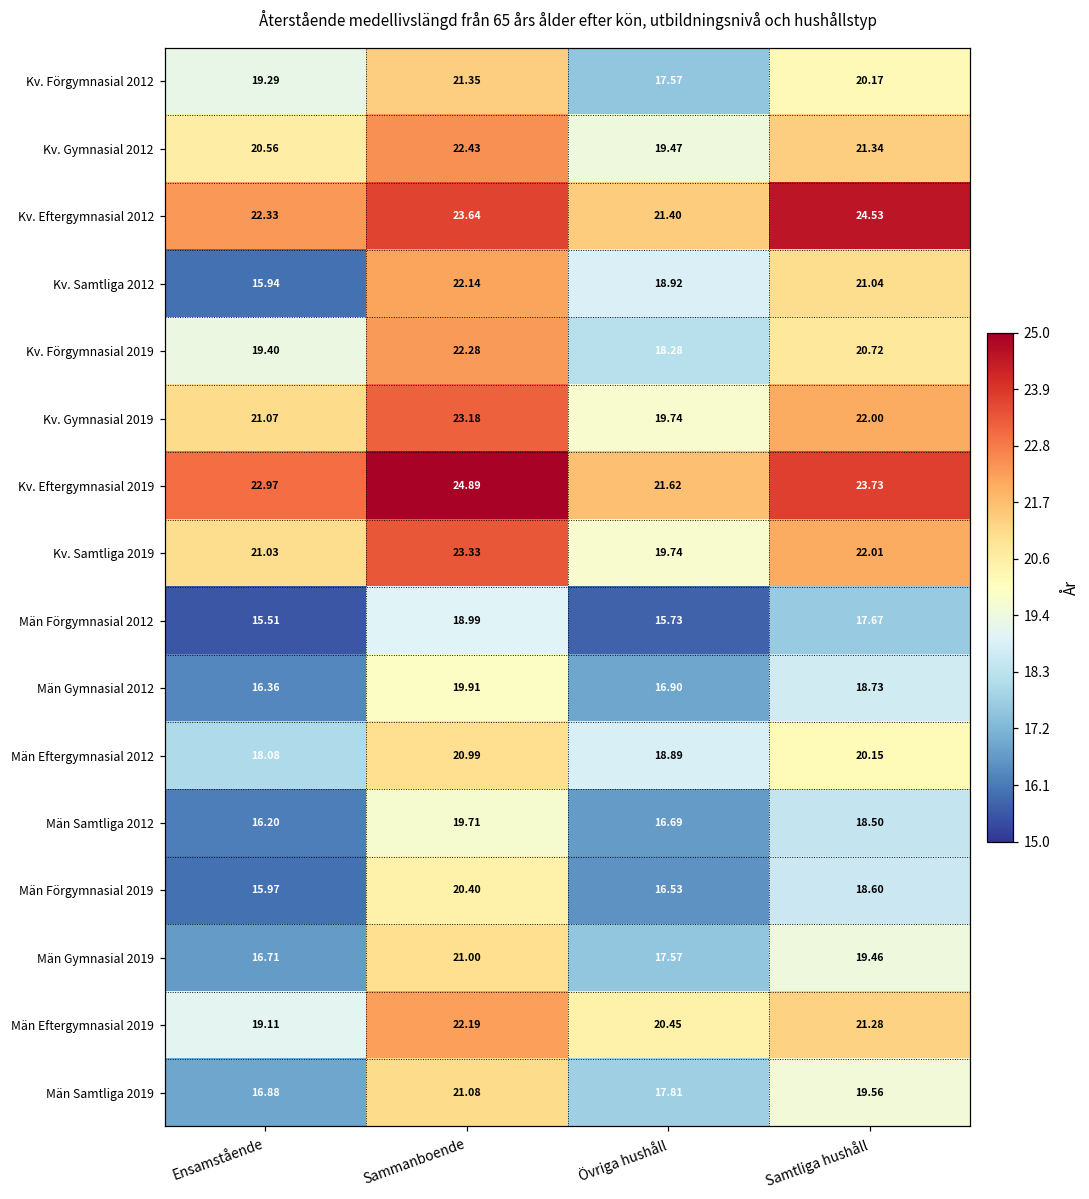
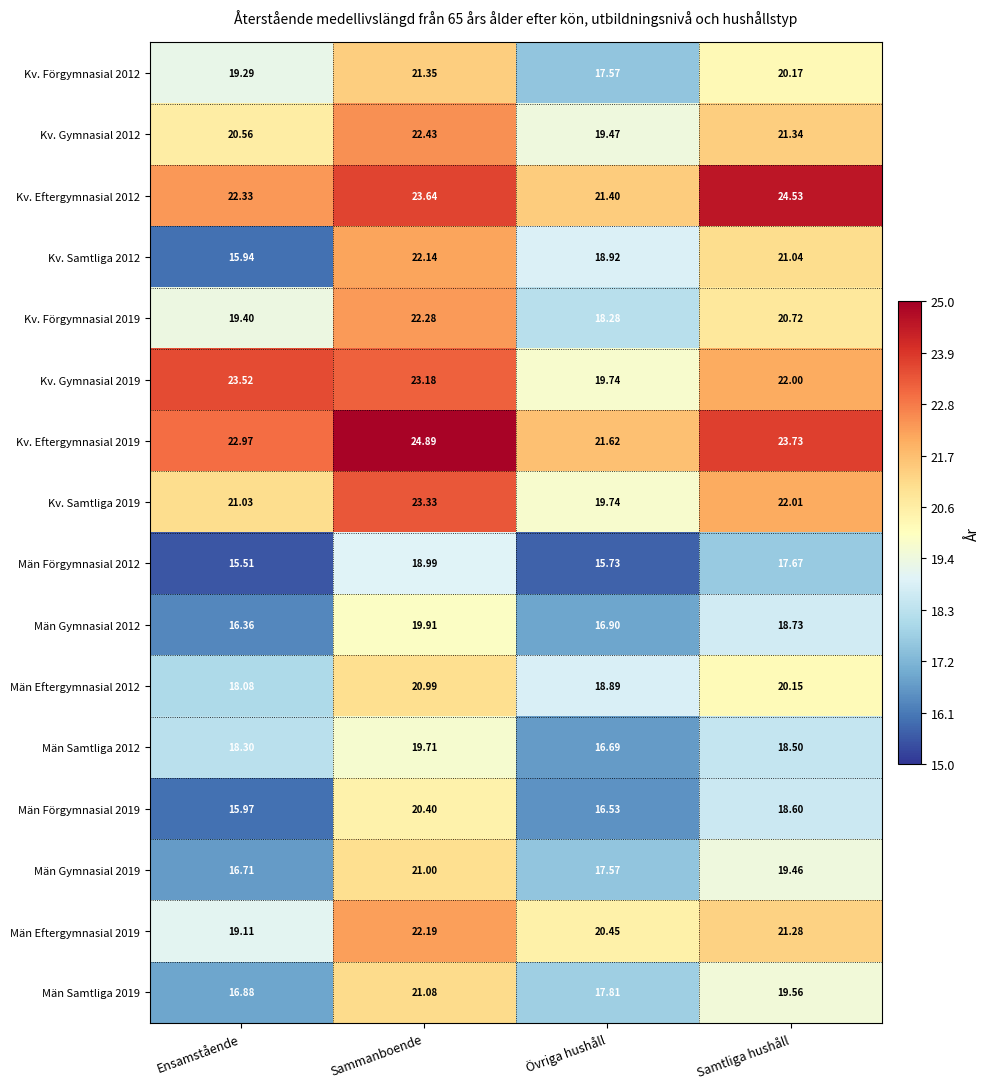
  {
    "Kv. Förgymnasial 2012": {
      "Ensamstående": 19.29,
      "Sammanboende": 21.35,
      "Övriga hushåll": 17.57,
      "Samtliga hushåll": 20.17
    },
    "Kv. Gymnasial 2012": {
      "Ensamstående": 20.56,
      "Sammanboende": 22.43,
      "Övriga hushåll": 19.47,
      "Samtliga hushåll": 21.34
    },
    "Kv. Eftergymnasial 2012": {
      "Ensamstående": 22.33,
      "Sammanboende": 23.64,
      "Övriga hushåll": 21.40,
      "Samtliga hushåll": 24.53
    },
    "Kv. Samtliga 2012": {
      "Ensamstående": 15.94,
      "Sammanboende": 22.14,
      "Övriga hushåll": 18.92,
      "Samtliga hushåll": 21.04
    },
    "Kv. Förgymnasial 2019": {
      "Ensamstående": 19.40,
      "Sammanboende": 22.28,
      "Övriga hushåll": 18.28,
      "Samtliga hushåll": 20.72
    },
    "Kv. Gymnasial 2019": {
-     "Ensamstående": 21.07,
+     "Ensamstående": 23.52,
      "Sammanboende": 23.18,
      "Övriga hushåll": 19.74,
      "Samtliga hushåll": 22.00
    },
    "Kv. Eftergymnasial 2019": {
      "Ensamstående": 22.97,
      "Sammanboende": 24.89,
      "Övriga hushåll": 21.62,
      "Samtliga hushåll": 23.73
    },
    "Kv. Samtliga 2019": {
      "Ensamstående": 21.03,
      "Sammanboende": 23.33,
      "Övriga hushåll": 19.74,
      "Samtliga hushåll": 22.01
    },
    "Män Förgymnasial 2012": {
      "Ensamstående": 15.51,
      "Sammanboende": 18.99,
      "Övriga hushåll": 15.73,
      "Samtliga hushåll": 17.67
    },
    "Män Gymnasial 2012": {
      "Ensamstående": 16.36,
      "Sammanboende": 19.91,
      "Övriga hushåll": 16.90,
      "Samtliga hushåll": 18.73
    },
    "Män Eftergymnasial 2012": {
      "Ensamstående": 18.08,
      "Sammanboende": 20.99,
      "Övriga hushåll": 18.89,
      "Samtliga hushåll": 20.15
    },
    "Män Samtliga 2012": {
-     "Ensamstående": 16.20,
+     "Ensamstående": 18.30,
      "Sammanboende": 19.71,
      "Övriga hushåll": 16.69,
      "Samtliga hushåll": 18.50
    },
    "Män Förgymnasial 2019": {
      "Ensamstående": 15.97,
      "Sammanboende": 20.40,
      "Övriga hushåll": 16.53,
      "Samtliga hushåll": 18.60
    },
    "Män Gymnasial 2019": {
      "Ensamstående": 16.71,
      "Sammanboende": 21.00,
      "Övriga hushåll": 17.57,
      "Samtliga hushåll": 19.46
    },
    "Män Eftergymnasial 2019": {
      "Ensamstående": 19.11,
      "Sammanboende": 22.19,
      "Övriga hushåll": 20.45,
      "Samtliga hushåll": 21.28
    },
    "Män Samtliga 2019": {
      "Ensamstående": 16.88,
      "Sammanboende": 21.08,
      "Övriga hushåll": 17.81,
      "Samtliga hushåll": 19.56
    }
  }
